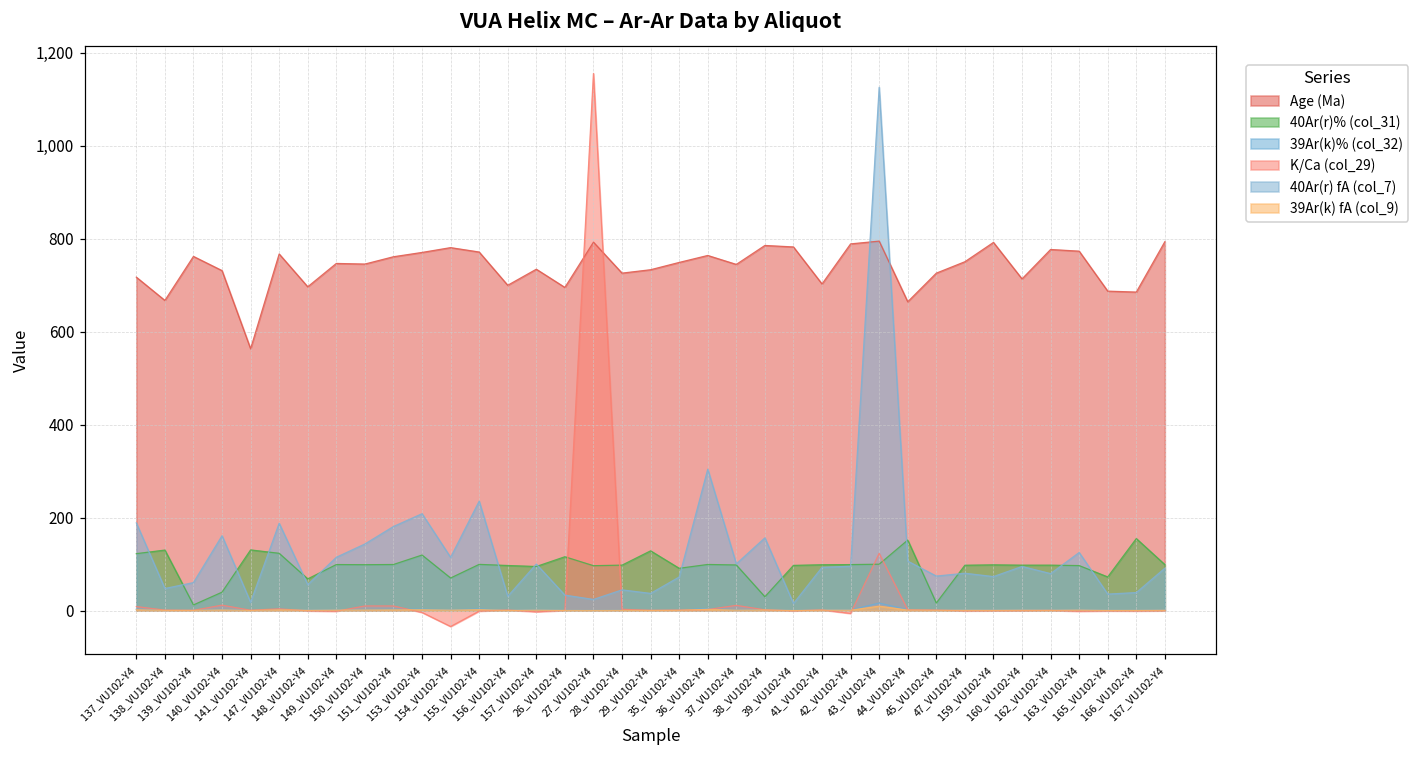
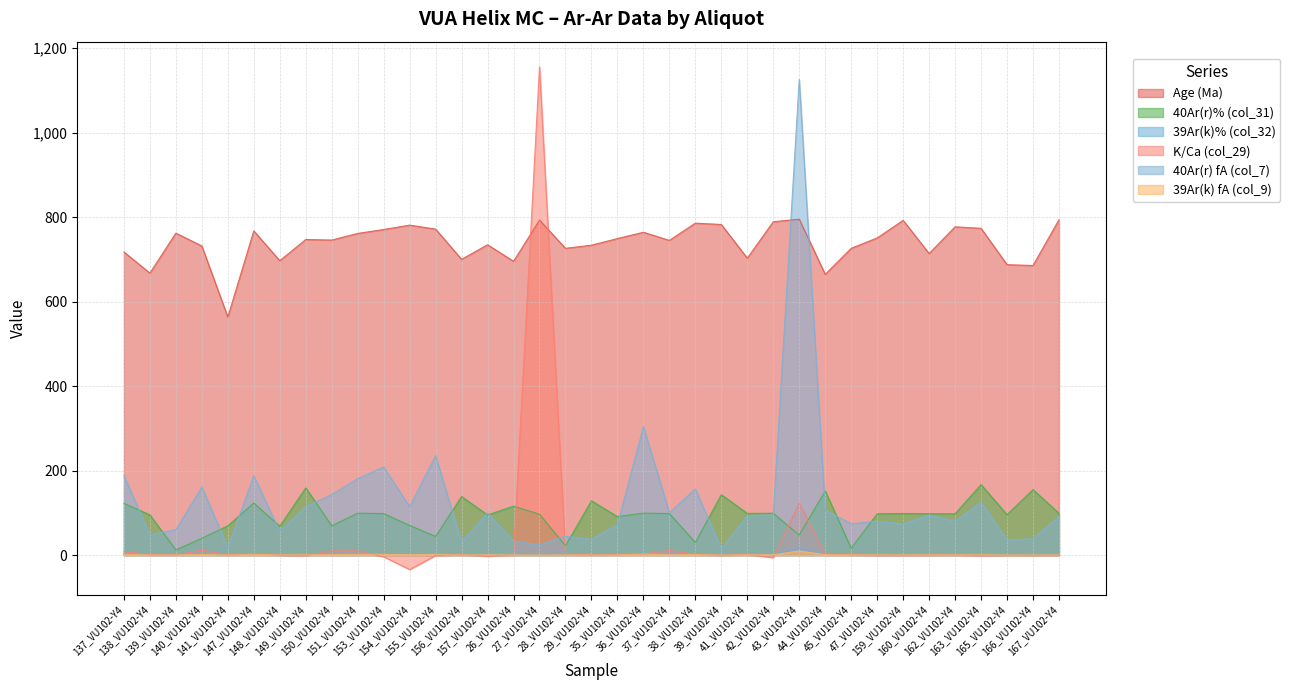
  {
    "40Ar(r)% (col_31)": {
      "137_VU102-Y4": 120,
-     "138_VU102-Y4": 130,
+     "138_VU102-Y4": 100,
      "139_VU102-Y4": 10,
      "140_VU102-Y4": 40,
-     "141_VU102-Y4": 130,
+     "141_VU102-Y4": 70,
      "147_VU102-Y4": 120,
      "148_VU102-Y4": 70,
-     "149_VU102-Y4": 100,
-     "150_VU102-Y4": 100,
+     "149_VU102-Y4": 160,
+     "150_VU102-Y4": 70,
      "151_VU102-Y4": 100,
-     "153_VU102-Y4": 120,
+     "153_VU102-Y4": 100,
      "154_VU102-Y4": 70,
-     "155_VU102-Y4": 100,
-     "156_VU102-Y4": 100,
+     "155_VU102-Y4": 40,
+     "156_VU102-Y4": 140,
      "26_VU102-Y4": 120,
      "27_VU102-Y4": 100,
-     "28_VU102-Y4": 100,
+     "28_VU102-Y4": 20,
      "29_VU102-Y4": 130,
      "35_VU102-Y4": 90,
      "36_VU102-Y4": 100,
      "38_VU102-Y4": 30,
-     "39_VU102-Y4": 100,
-     "43_VU102-Y4": 100,
+     "39_VU102-Y4": 140,
+     "43_VU102-Y4": 50,
      "44_VU102-Y4": 150,
      "45_VU102-Y4": 20,
      "47_VU102-Y4": 100,
      "159_VU102-Y4": 100,
      "162_VU102-Y4": 100,
-     "163_VU102-Y4": 100,
-     "165_VU102-Y4": 70,
+     "163_VU102-Y4": 170,
+     "165_VU102-Y4": 100,
      "166_VU102-Y4": 150,
      "167_VU102-Y4": 100
    }
  }
